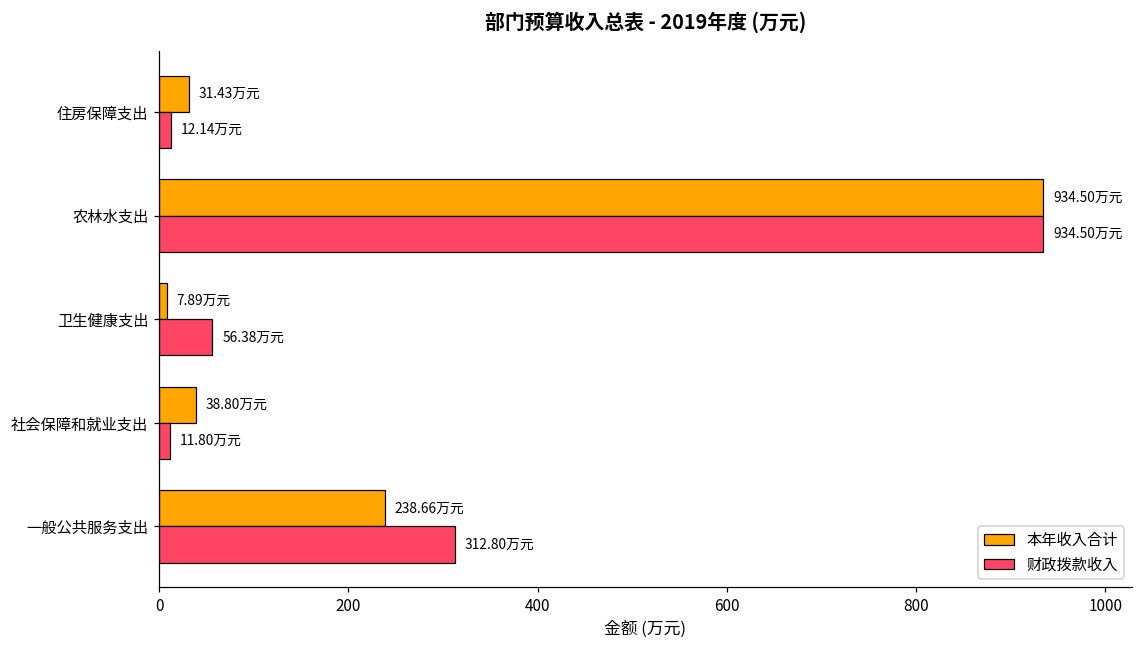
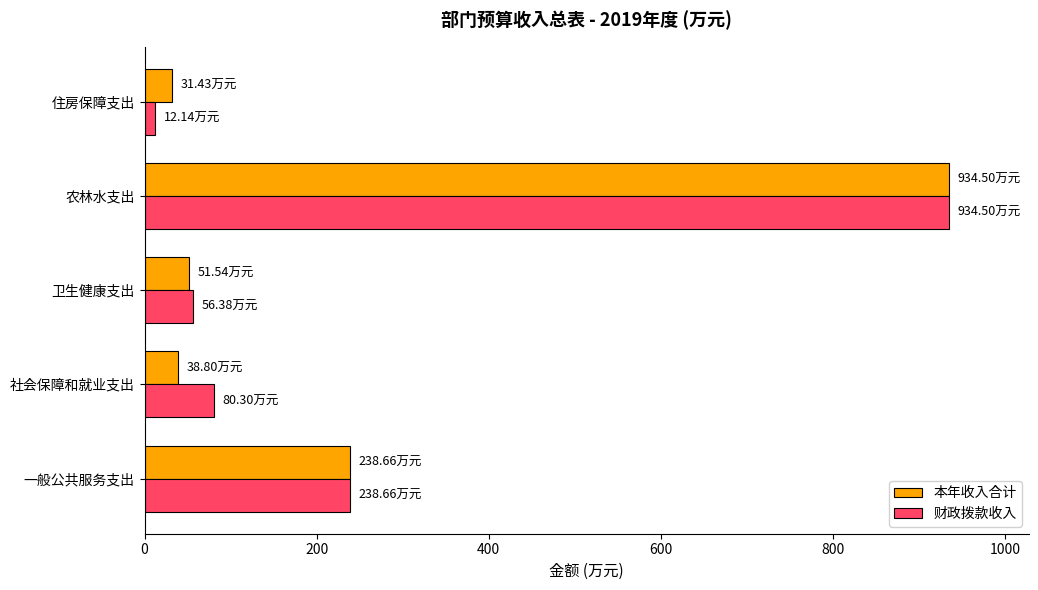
  {
    "本年收入合计": {
      "住房保障支出": 31.43,
      "农林水支出": 934.50,
-     "卫生健康支出": 7.89,
+     "卫生健康支出": 51.54,
      "社会保障和就业支出": 38.80,
      "一般公共服务支出": 238.66
    },
    "财政拨款收入": {
      "住房保障支出": 12.14,
      "农林水支出": 934.50,
      "卫生健康支出": 56.38,
-     "社会保障和就业支出": 11.80,
-     "一般公共服务支出": 312.80
+     "社会保障和就业支出": 80.30,
+     "一般公共服务支出": 238.66
    }
  }
